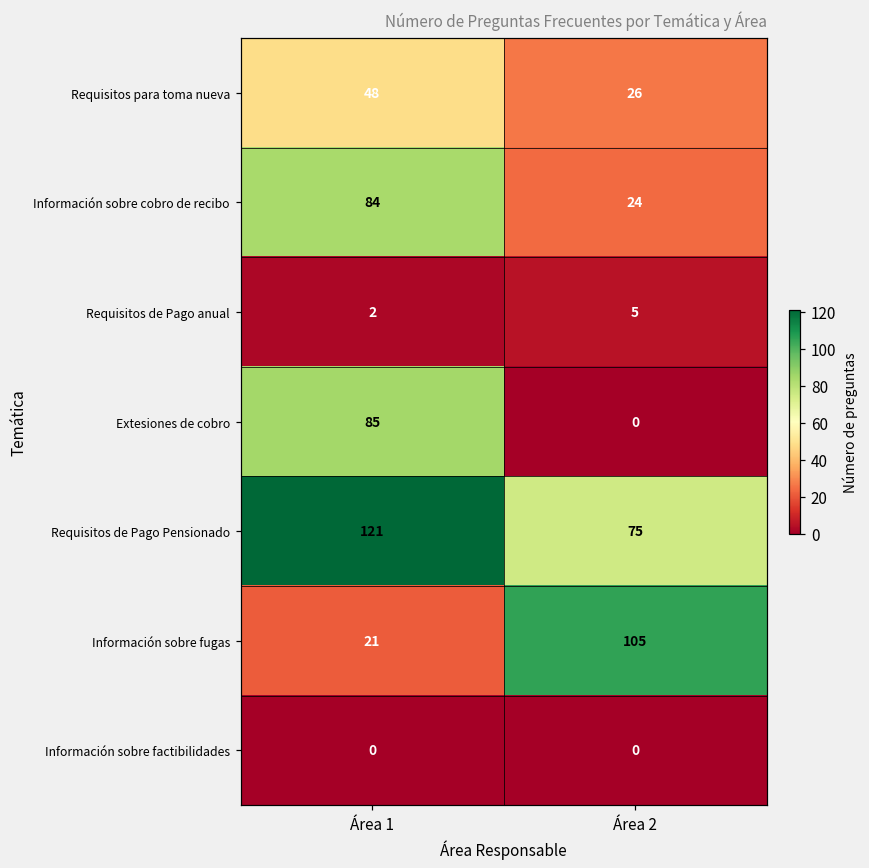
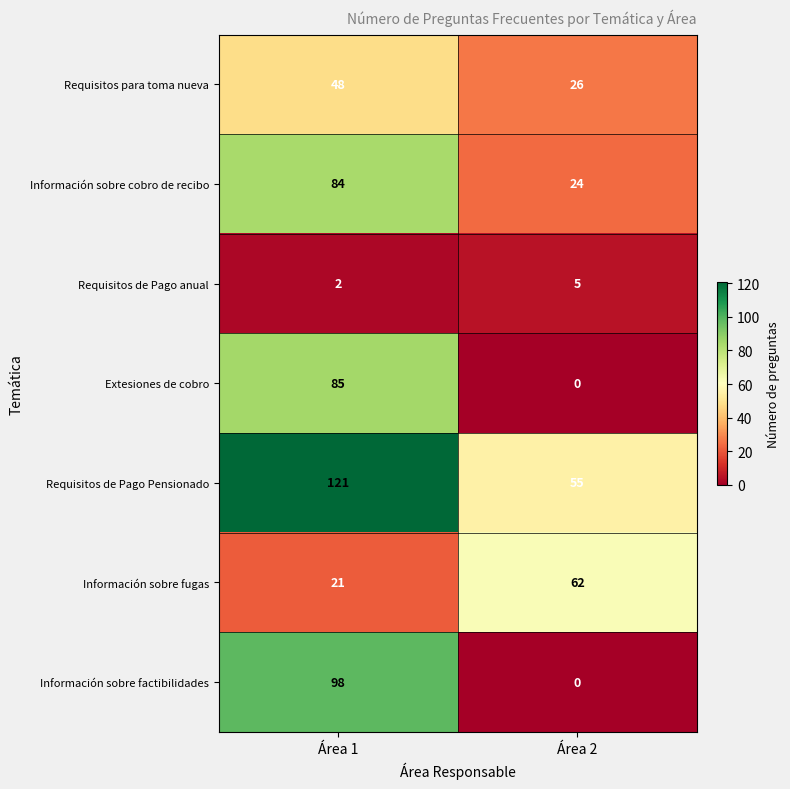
  {
    "Requisitos para toma nueva": {
      "Área 1": 48,
      "Área 2": 26
    },
    "Información sobre cobro de recibo": {
      "Área 1": 84,
      "Área 2": 24
    },
    "Requisitos de Pago anual": {
      "Área 1": 2,
      "Área 2": 5
    },
    "Extesiones de cobro": {
      "Área 1": 85,
      "Área 2": 0
    },
    "Requisitos de Pago Pensionado": {
      "Área 1": 121,
-     "Área 2": 75
+     "Área 2": 55
    },
    "Información sobre fugas": {
      "Área 1": 21,
-     "Área 2": 105
+     "Área 2": 62
    },
    "Información sobre factibilidades": {
-     "Área 1": 0,
+     "Área 1": 98,
      "Área 2": 0
    }
  }
